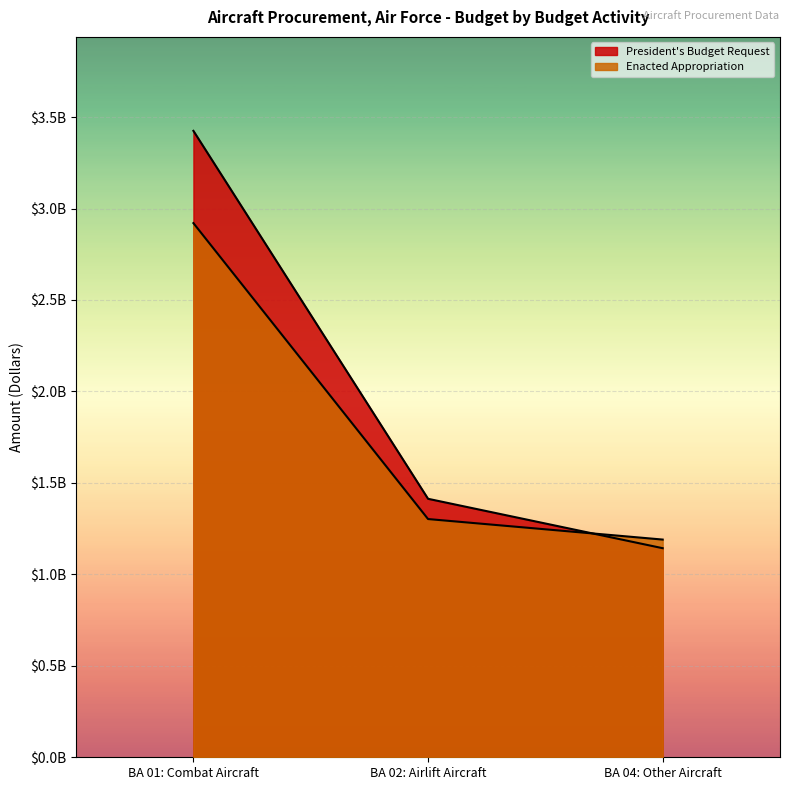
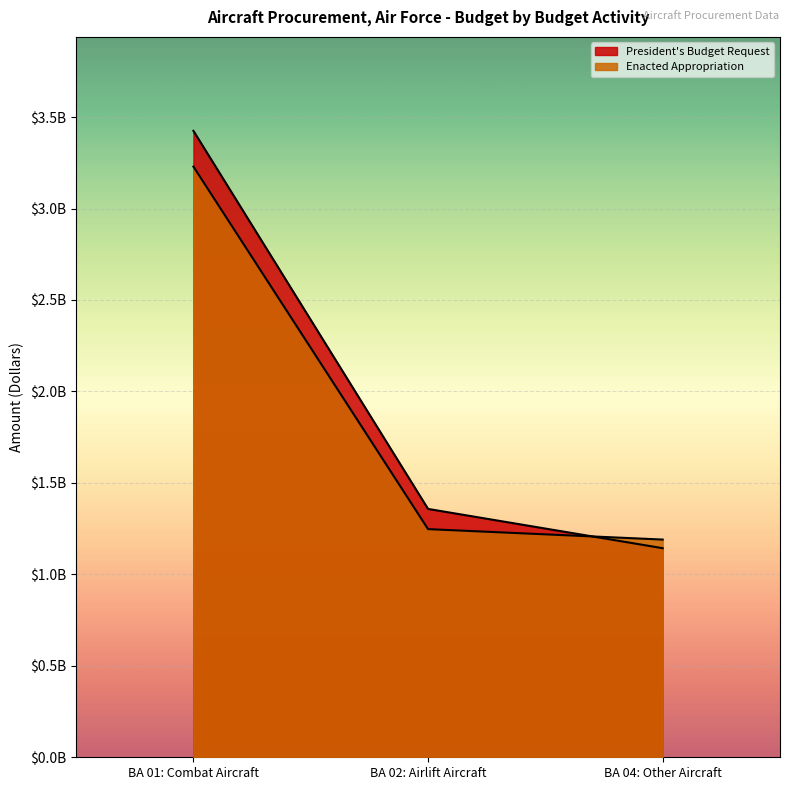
  {
    "President's Budget Request": {
      "BA 01: Combat Aircraft": "$3420000000",
-     "BA 02: Airlift Aircraft": "$1410000000",
+     "BA 02: Airlift Aircraft": "$1360000000",
      "BA 04: Other Aircraft": "$1140000000"
    },
    "Enacted Appropriation": {
-     "BA 01: Combat Aircraft": "$2920000000",
-     "BA 02: Airlift Aircraft": "$1300000000",
+     "BA 01: Combat Aircraft": "$3230000000",
+     "BA 02: Airlift Aircraft": "$1250000000",
      "BA 04: Other Aircraft": "$1190000000"
    }
  }
